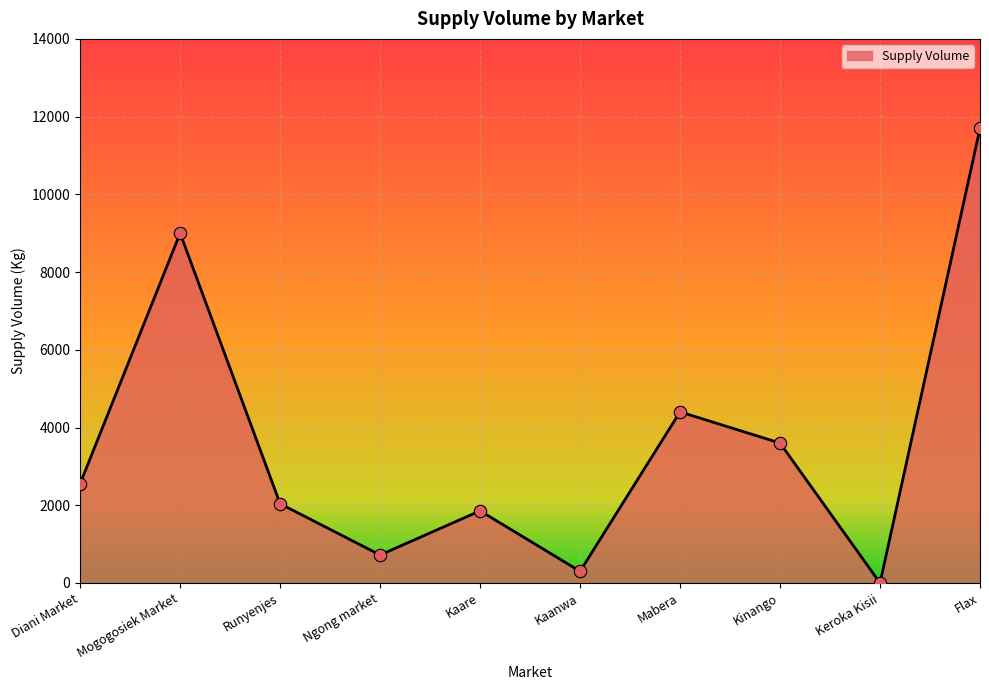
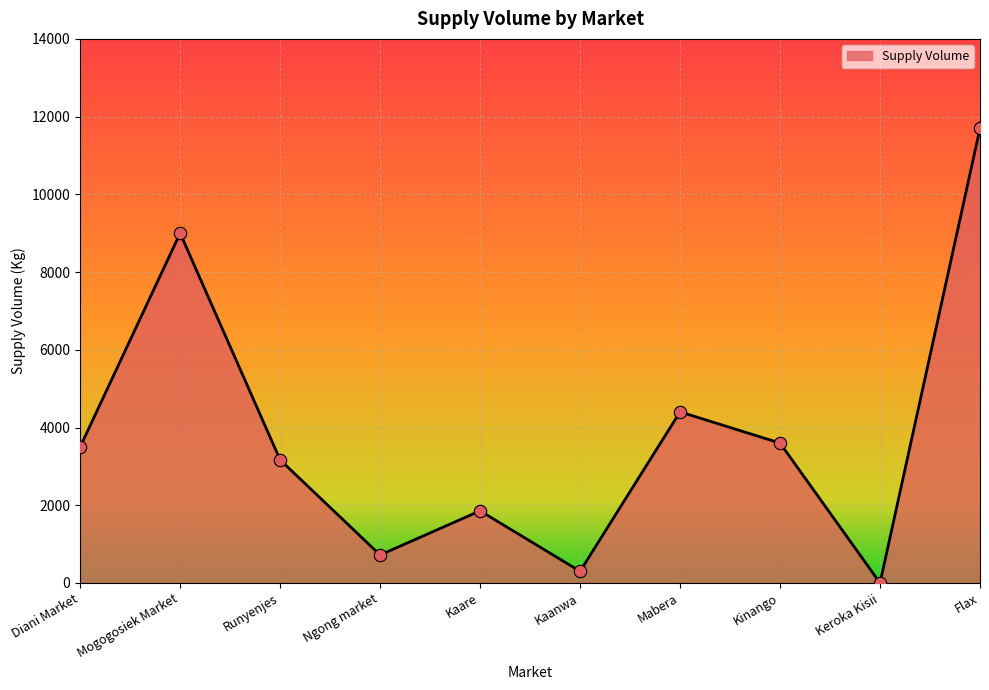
  {
-   "Diani Market": 2600,
+   "Diani Market": 3500,
    "Mogogosiek Market": 9000,
-   "Runyenjes": 2000,
+   "Runyenjes": 3200,
    "Ngong market": 700,
    "Kaare": 1900,
    "Kaanwa": 300,
    "Mabera": 4400,
    "Kinango": 3600,
    "Keroka Kisii": 0,
    "Flax": 11700
  }
